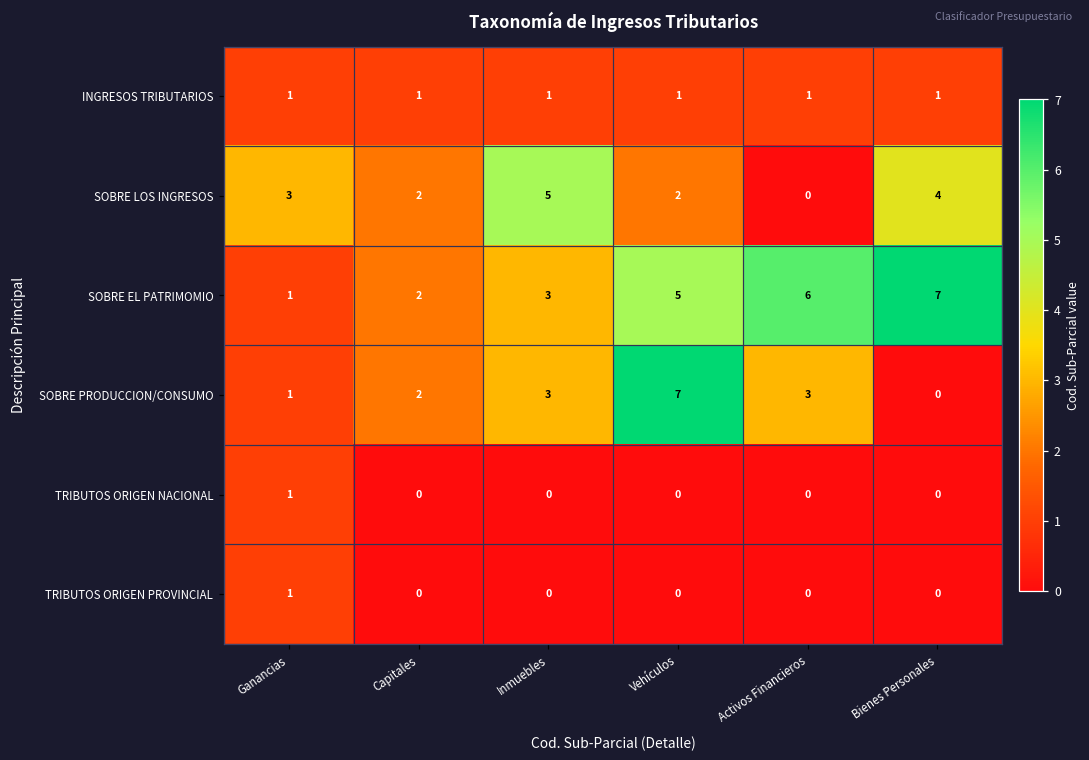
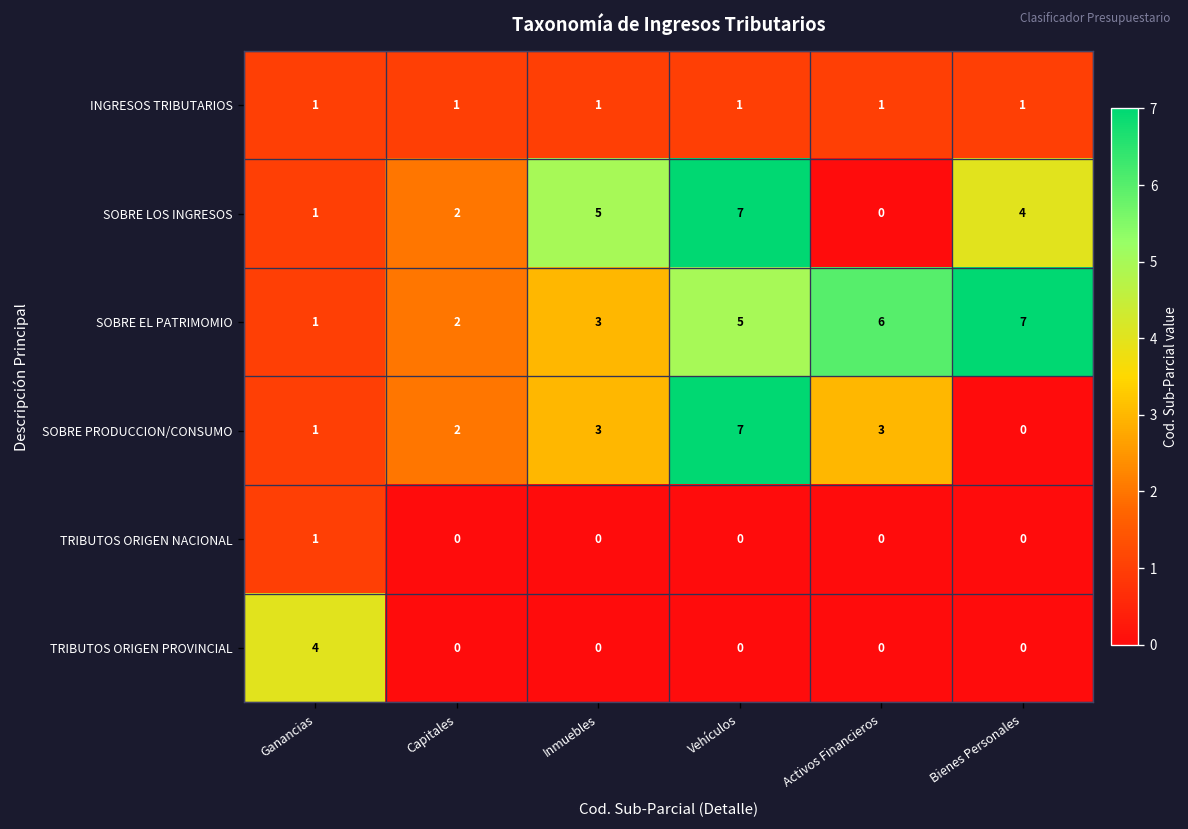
  {
    "INGRESOS TRIBUTARIOS": {
      "Ganancias": 1,
      "Capitales": 1,
      "Inmuebles": 1,
      "Vehículos": 1,
      "Activos Financieros": 1,
      "Bienes Personales": 1
    },
    "SOBRE LOS INGRESOS": {
-     "Ganancias": 3,
+     "Ganancias": 1,
      "Capitales": 2,
      "Inmuebles": 5,
-     "Vehículos": 2,
+     "Vehículos": 7,
      "Activos Financieros": 0,
      "Bienes Personales": 4
    },
    "SOBRE EL PATRIMOMIO": {
      "Ganancias": 1,
      "Capitales": 2,
      "Inmuebles": 3,
      "Vehículos": 5,
      "Activos Financieros": 6,
      "Bienes Personales": 7
    },
    "SOBRE PRODUCCION/CONSUMO": {
      "Ganancias": 1,
      "Capitales": 2,
      "Inmuebles": 3,
      "Vehículos": 7,
      "Activos Financieros": 3,
      "Bienes Personales": 0
    },
    "TRIBUTOS ORIGEN NACIONAL": {
      "Ganancias": 1,
      "Capitales": 0,
      "Inmuebles": 0,
      "Vehículos": 0,
      "Activos Financieros": 0,
      "Bienes Personales": 0
    },
    "TRIBUTOS ORIGEN PROVINCIAL": {
-     "Ganancias": 1,
+     "Ganancias": 4,
      "Capitales": 0,
      "Inmuebles": 0,
      "Vehículos": 0,
      "Activos Financieros": 0,
      "Bienes Personales": 0
    }
  }
